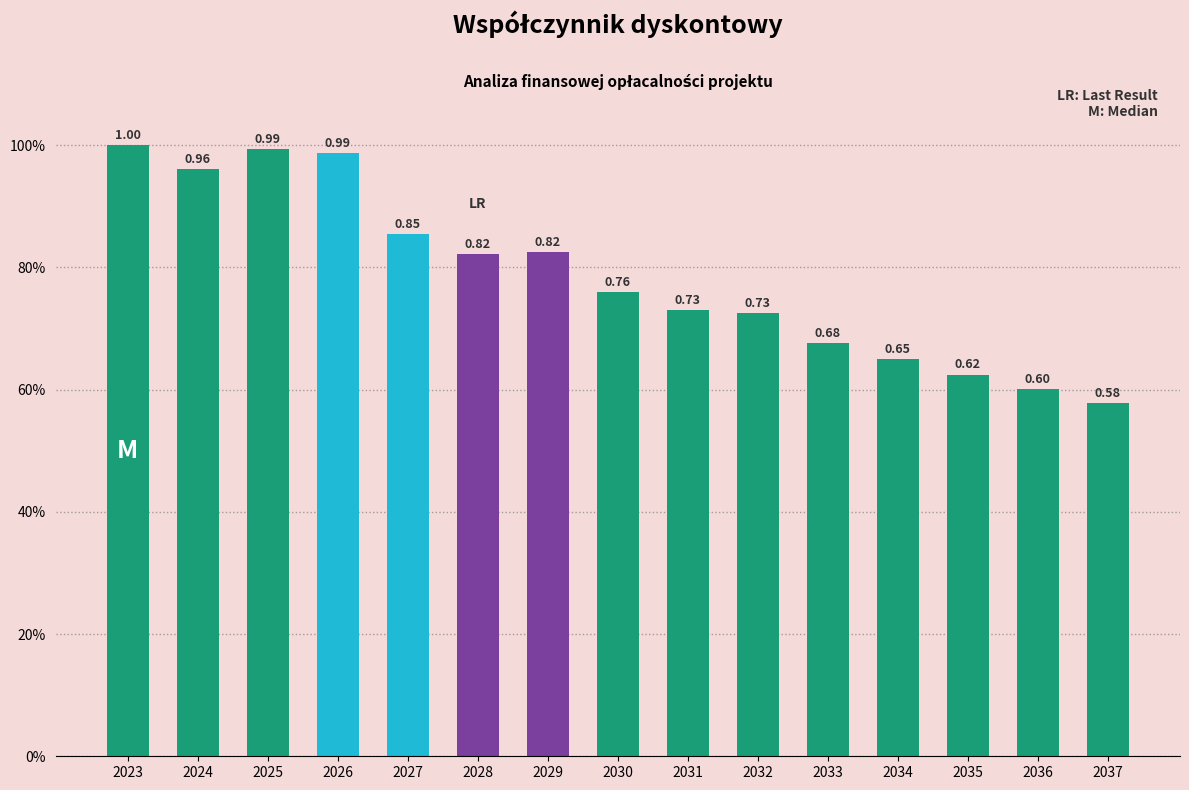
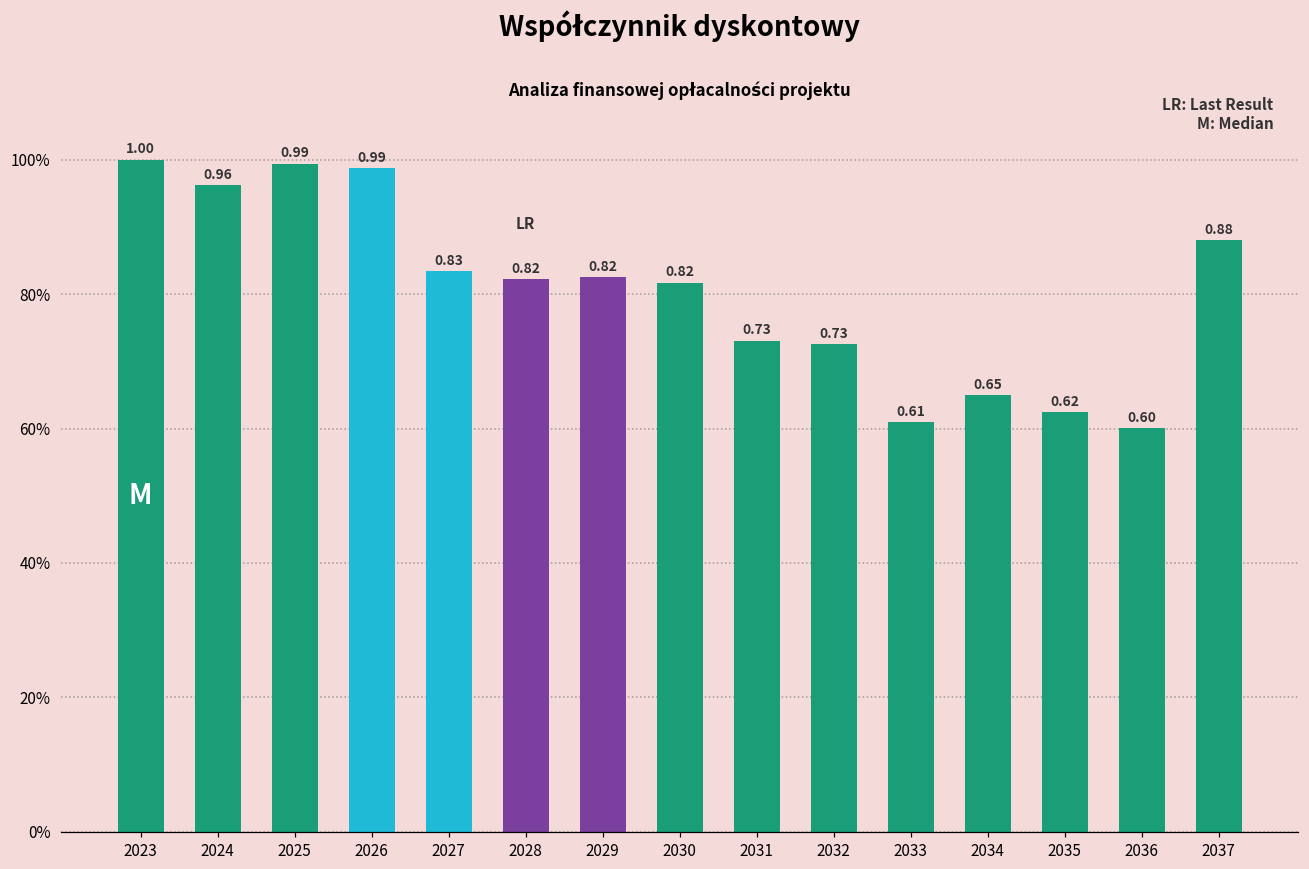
  {
    "2023": 1.00,
    "2024": 0.96,
    "2025": 0.99,
    "2026": 0.99,
-   "2027": 0.85,
+   "2027": 0.83,
    "2028": 0.82,
    "2029": 0.82,
-   "2030": 0.76,
+   "2030": 0.82,
    "2031": 0.73,
    "2032": 0.73,
-   "2033": 0.68,
+   "2033": 0.61,
    "2034": 0.65,
    "2035": 0.62,
    "2036": 0.60,
-   "2037": 0.58
+   "2037": 0.88
  }
